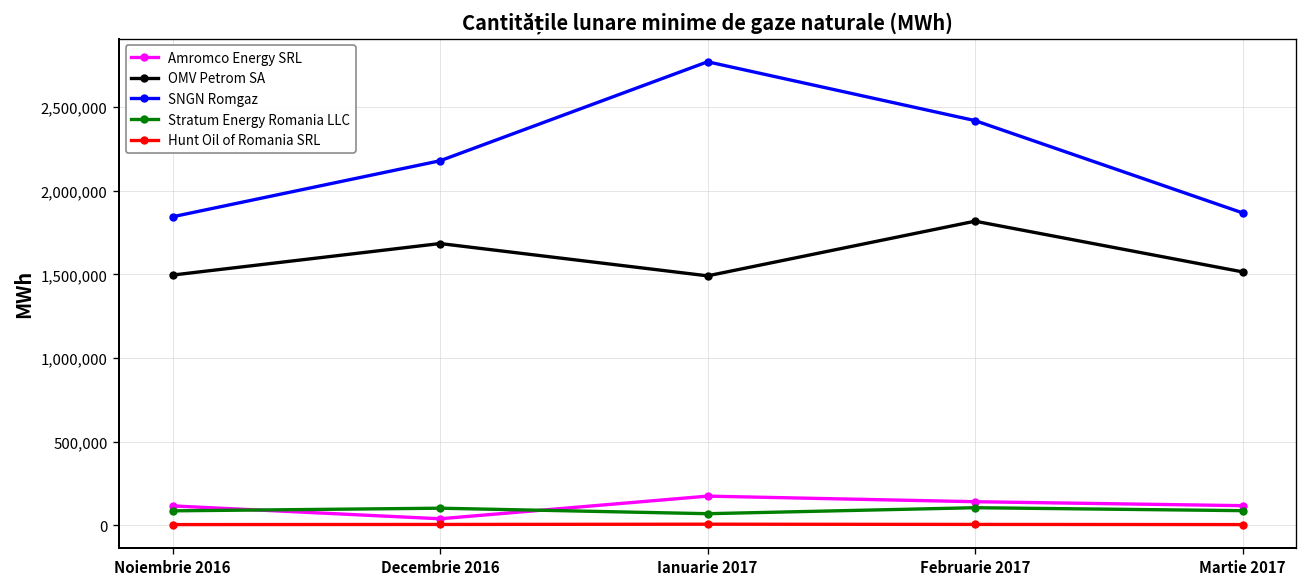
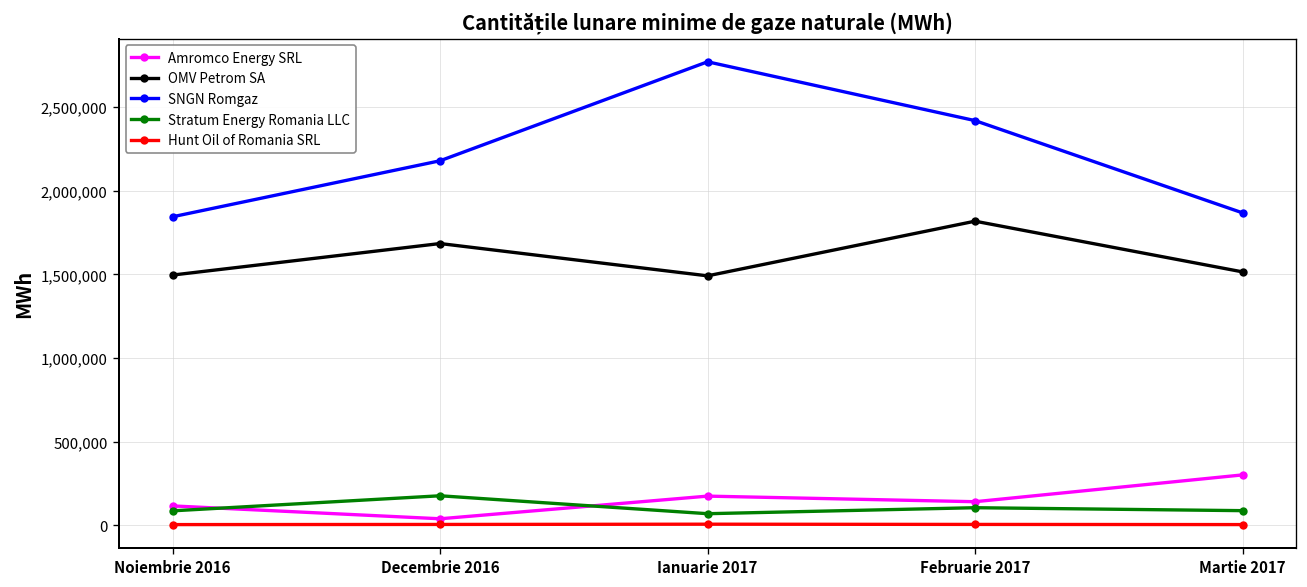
  {
    "Amromco Energy SRL": {
      "Noiembrie 2016": "120,000",
      "Decembrie 2016": "40,000",
      "Ianuarie 2017": "170,000",
      "Februarie 2017": "140,000",
-     "Martie 2017": "120,000"
+     "Martie 2017": "300,000"
    },
    "OMV Petrom SA": {
      "Noiembrie 2016": "1,500,000",
      "Decembrie 2016": "1,680,000",
      "Ianuarie 2017": "1,490,000",
      "Februarie 2017": "1,820,000",
      "Martie 2017": "1,520,000"
    },
    "SNGN Romgaz": {
      "Noiembrie 2016": "1,840,000",
      "Decembrie 2016": "2,180,000",
      "Ianuarie 2017": "2,770,000",
      "Februarie 2017": "2,420,000",
      "Martie 2017": "1,870,000"
    },
    "Stratum Energy Romania LLC": {
      "Noiembrie 2016": "90,000",
-     "Decembrie 2016": "100,000",
+     "Decembrie 2016": "180,000",
      "Ianuarie 2017": "70,000",
      "Februarie 2017": "110,000",
      "Martie 2017": "90,000"
    },
    "Hunt Oil of Romania SRL": {
      "Noiembrie 2016": "0",
      "Decembrie 2016": "10,000",
      "Ianuarie 2017": "10,000",
      "Februarie 2017": "10,000",
      "Martie 2017": "0"
    }
  }
